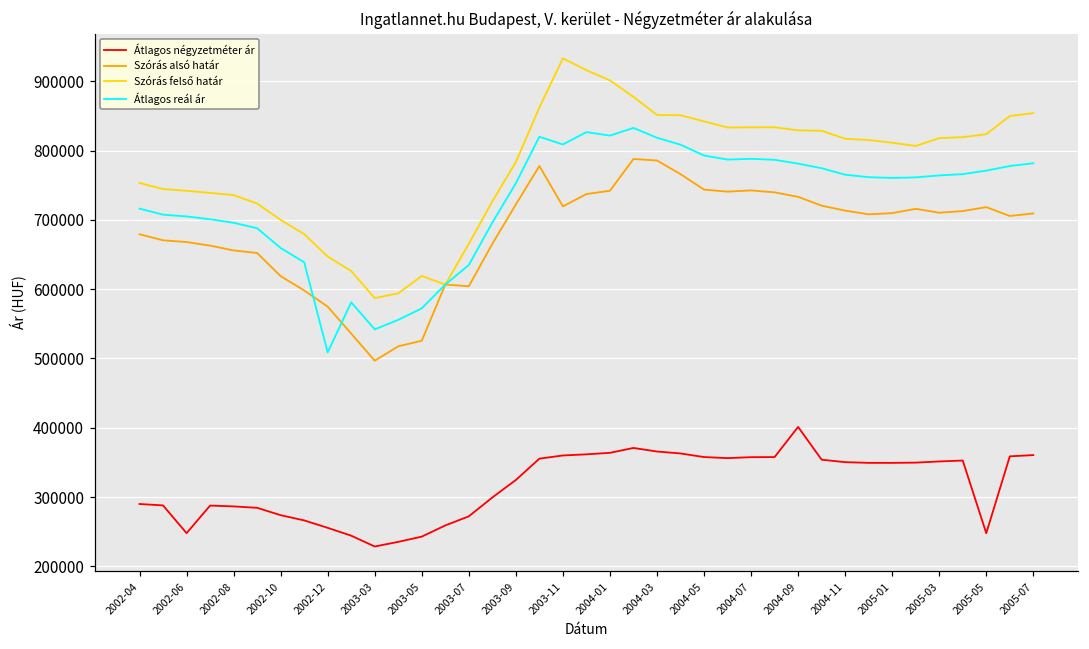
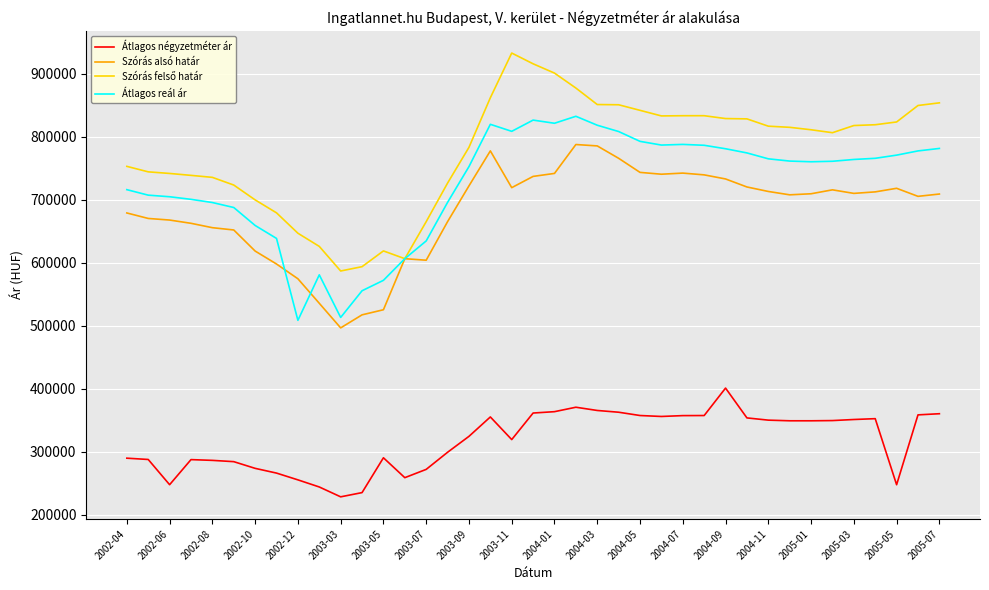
  {
    "Átlagos négyzetméter ár": {
      "2002-04": 290000,
      "2002-06": 250000,
      "2002-08": 290000,
      "2002-10": 270000,
      "2002-12": 260000,
      "2003-03": 230000,
-     "2003-05": 240000,
+     "2003-05": 290000,
      "2003-07": 270000,
      "2003-09": 320000,
-     "2003-11": 360000,
+     "2003-11": 320000,
      "2004-01": 360000,
      "2004-03": 370000,
      "2004-05": 360000,
      "2004-07": 360000,
      "2004-09": 400000,
      "2004-11": 350000,
      "2005-01": 350000,
      "2005-03": 350000,
      "2005-05": 250000,
      "2005-07": 360000
    },
    "Átlagos reál ár": {
      "2002-04": 720000,
      "2002-06": 700000,
      "2002-08": 700000,
      "2002-10": 660000,
      "2002-12": 510000,
-     "2003-03": 540000,
+     "2003-03": 510000,
      "2003-05": 570000,
      "2003-07": 630000,
      "2003-09": 750000,
      "2003-11": 810000,
      "2004-01": 820000,
      "2004-03": 820000,
      "2004-05": 790000,
      "2004-07": 790000,
      "2004-09": 780000,
      "2004-11": 770000,
      "2005-01": 760000,
      "2005-03": 760000,
      "2005-05": 770000,
      "2005-07": 780000
    }
  }
